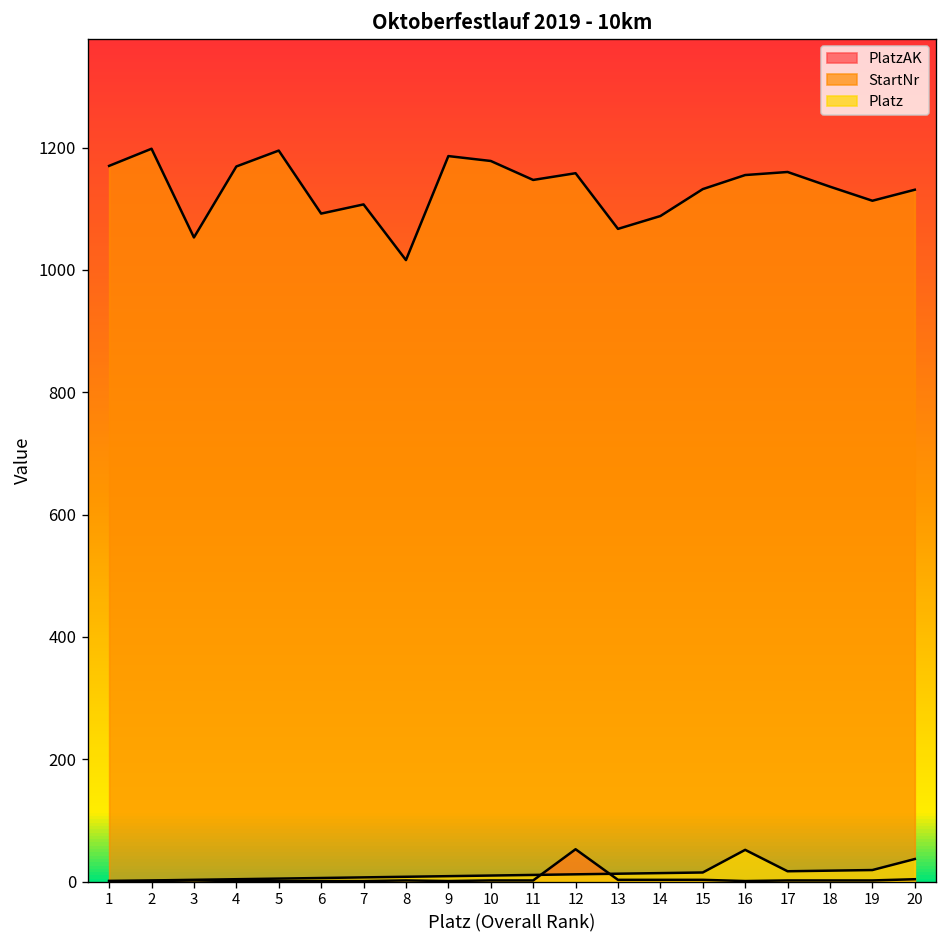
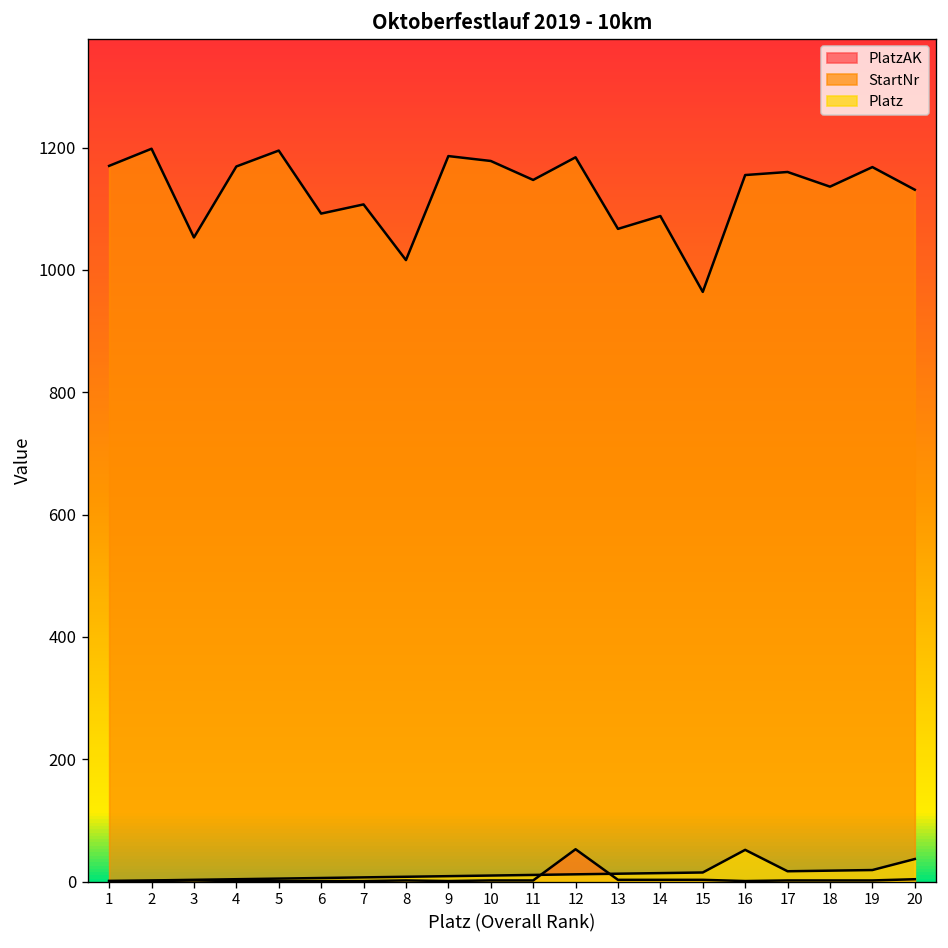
  {
    "PlatzAK": {
      "7": 0,
      "8": 0,
      "9": 0,
      "10": 0,
      "11": 0,
      "12": 50,
      "13": 0,
      "14": 0,
      "15": 0,
      "16": 0,
      "17": 0,
      "18": 0,
      "19": 0,
      "20": 0
    },
    "StartNr": {
      "1": 1170,
      "2": 1200,
      "3": 1050,
      "4": 1170,
      "5": 1200,
      "6": 1090,
      "7": 1110,
      "8": 1020,
      "9": 1190,
      "10": 1180,
      "11": 1150,
-     "12": 1160,
+     "12": 1180,
      "13": 1070,
      "14": 1090,
-     "15": 1130,
+     "15": 960,
      "16": 1160,
      "17": 1160,
      "18": 1140,
-     "19": 1110,
+     "19": 1170,
      "20": 1130
    },
    "Platz": {
      "7": 10,
      "8": 10,
      "9": 10,
      "10": 10,
      "11": 10,
      "12": 10,
      "13": 10,
      "14": 10,
      "15": 20,
      "16": 50,
      "17": 20,
      "18": 20,
      "19": 20,
      "20": 40
    }
  }
